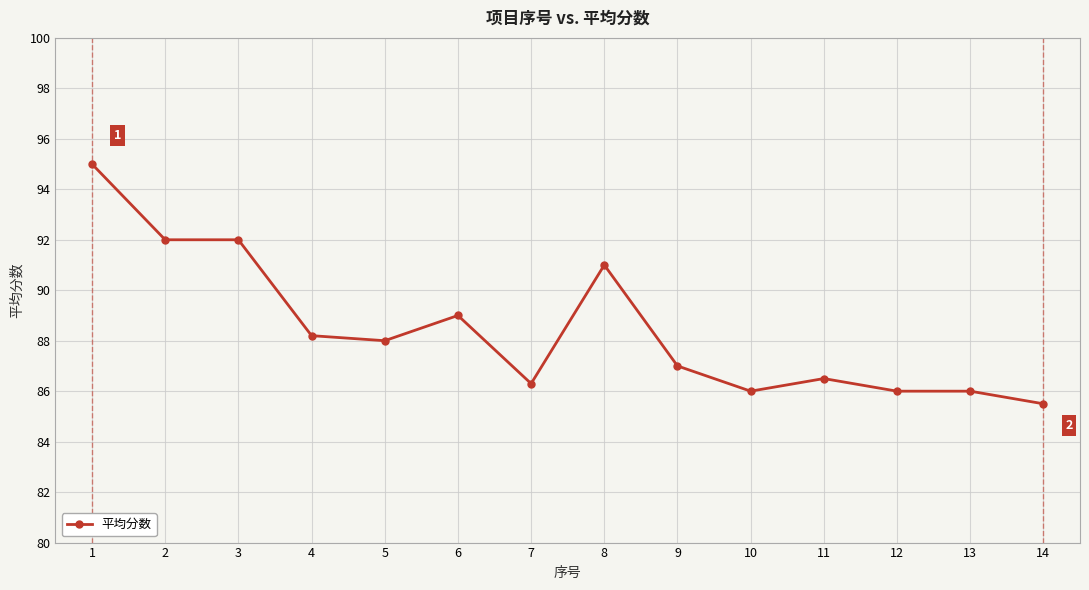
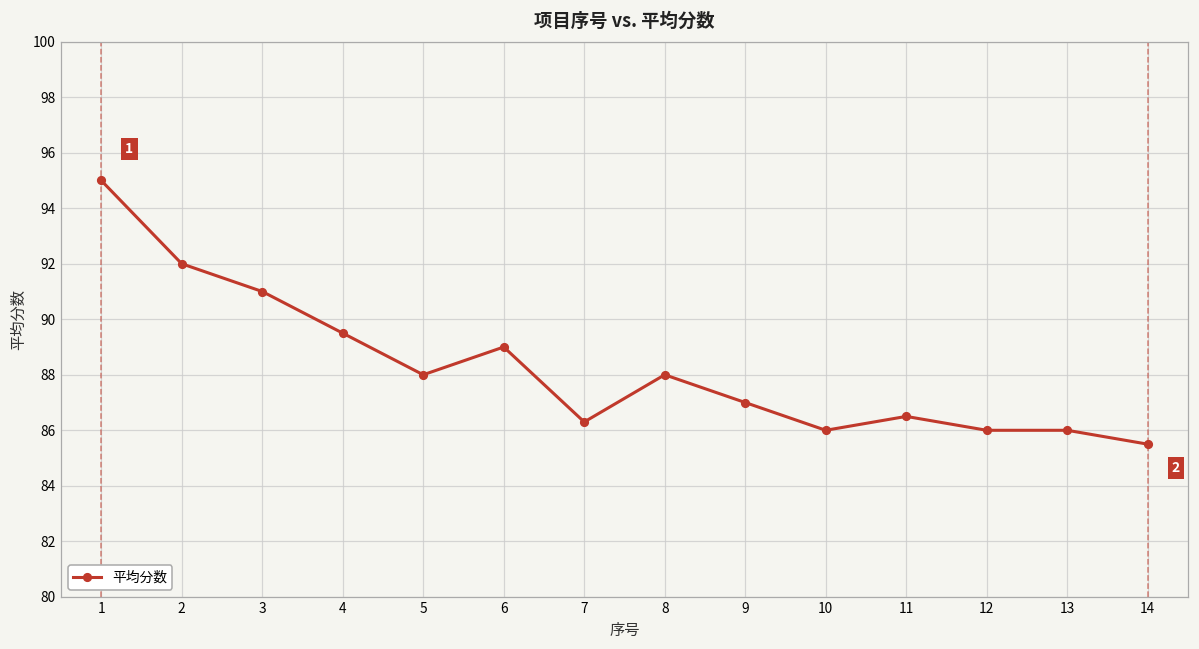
  {
    "1": 95.0,
    "2": 92.0,
-   "3": 92,
-   "4": 88.2,
+   "3": 91,
+   "4": 89.5,
    "5": 88.0,
    "6": 89.0,
    "7": 86.3,
-   "8": 91,
+   "8": 88,
    "9": 87.0,
    "10": 86.0,
    "11": 86.5,
    "12": 86.0,
    "13": 86.0,
    "14": 85.5
  }
